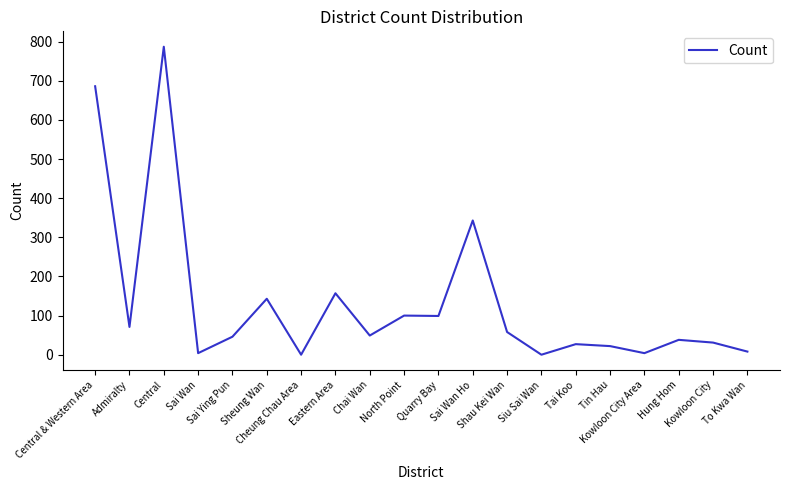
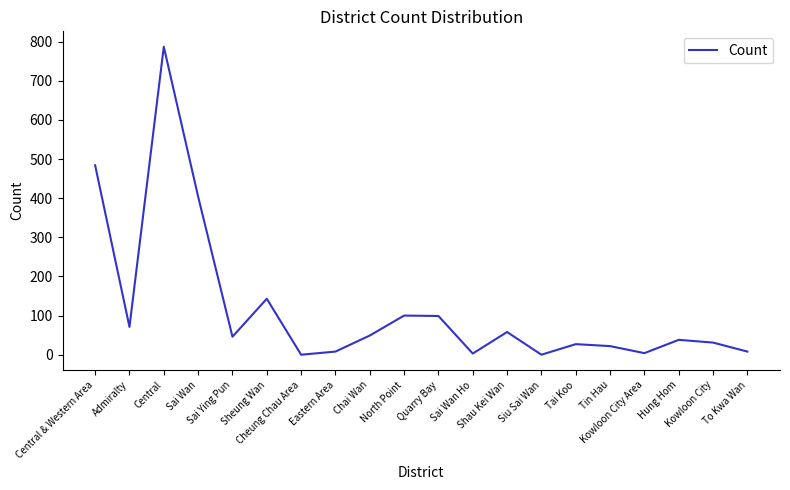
  {
-   "Central & Western Area": 690,
+   "Central & Western Area": 480,
    "Admiralty": 70,
    "Central": 790,
-   "Sai Wan": 0,
+   "Sai Wan": 400,
    "Sai Ying Pun": 50,
    "Sheung Wan": 140,
    "Cheung Chau Area": 0,
-   "Eastern Area": 160,
+   "Eastern Area": 10,
    "Chai Wan": 50,
    "North Point": 100,
    "Quarry Bay": 100,
-   "Sai Wan Ho": 340,
+   "Sai Wan Ho": 0,
    "Shau Kei Wan": 60,
    "Siu Sai Wan": 0,
    "Tai Koo": 30,
    "Tin Hau": 20,
    "Kowloon City Area": 0,
    "Hung Hom": 40,
    "Kowloon City": 30,
    "To Kwa Wan": 10
  }
